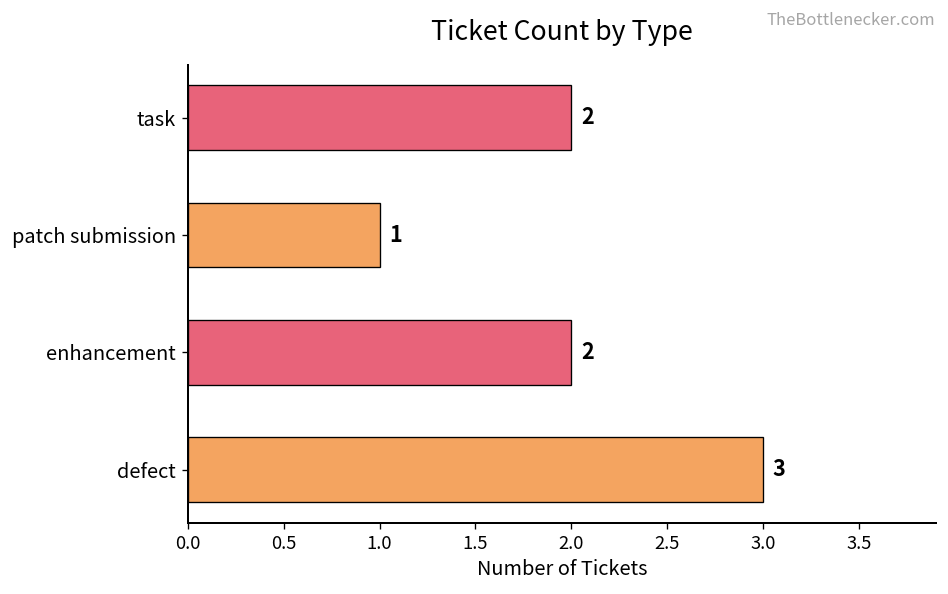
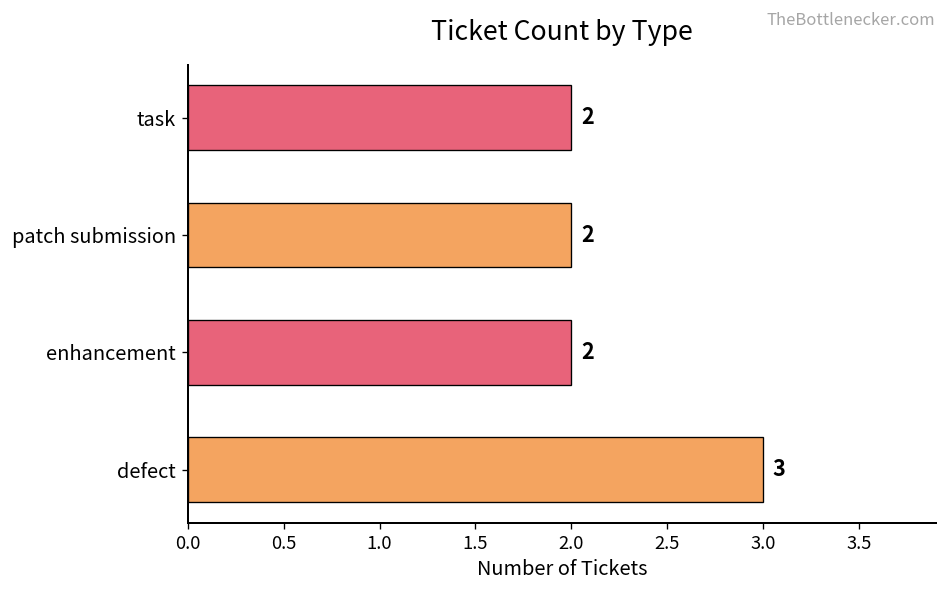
  {
    "task": 2,
-   "patch submission": 1,
+   "patch submission": 2,
    "enhancement": 2,
    "defect": 3
  }
